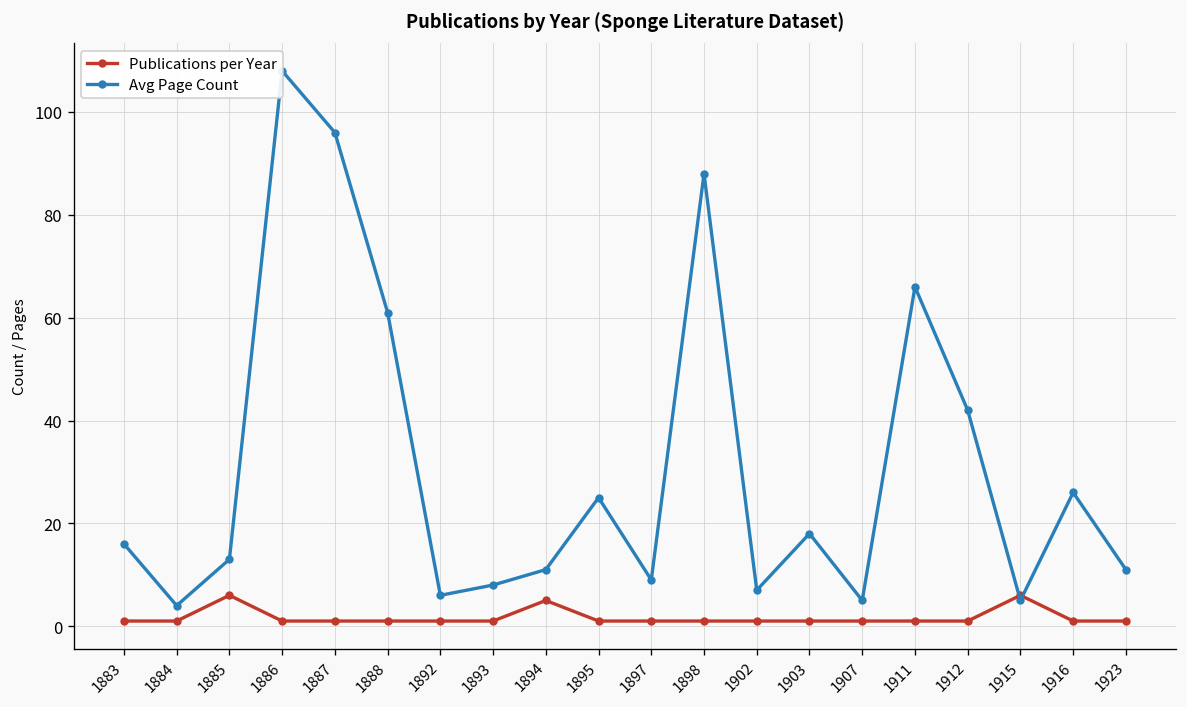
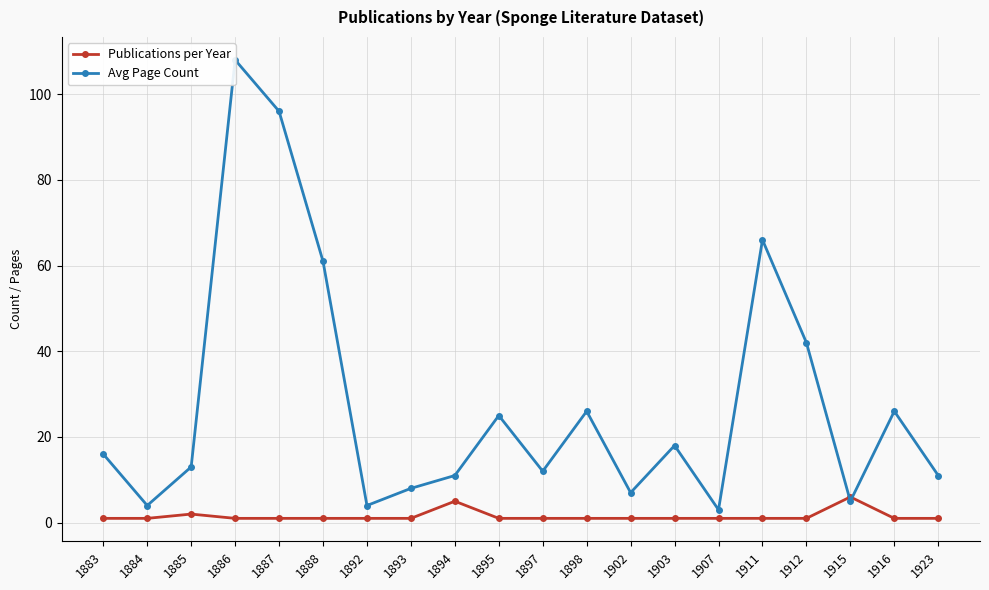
  {
    "Publications per Year": {
      "1883": 1,
      "1884": 1,
-     "1885": 6,
+     "1885": 2,
      "1886": 1,
      "1887": 1,
      "1888": 1,
      "1892": 1,
      "1893": 1,
      "1894": 5,
      "1895": 1,
      "1897": 1,
      "1898": 1,
      "1902": 1,
      "1903": 1,
      "1907": 1,
      "1911": 1,
      "1912": 1,
      "1915": 6,
      "1916": 1,
      "1923": 1
    },
    "Avg Page Count": {
      "1883": 16,
      "1884": 4,
      "1885": 13,
      "1887": 96,
      "1888": 61,
-     "1892": 6,
+     "1892": 4,
      "1893": 8,
      "1894": 11,
      "1895": 25,
-     "1897": 9,
-     "1898": 88,
+     "1897": 12,
+     "1898": 26,
      "1902": 7,
      "1903": 18,
-     "1907": 5,
+     "1907": 3,
      "1911": 66,
      "1912": 42,
      "1915": 5,
      "1916": 26,
      "1923": 11
    }
  }
